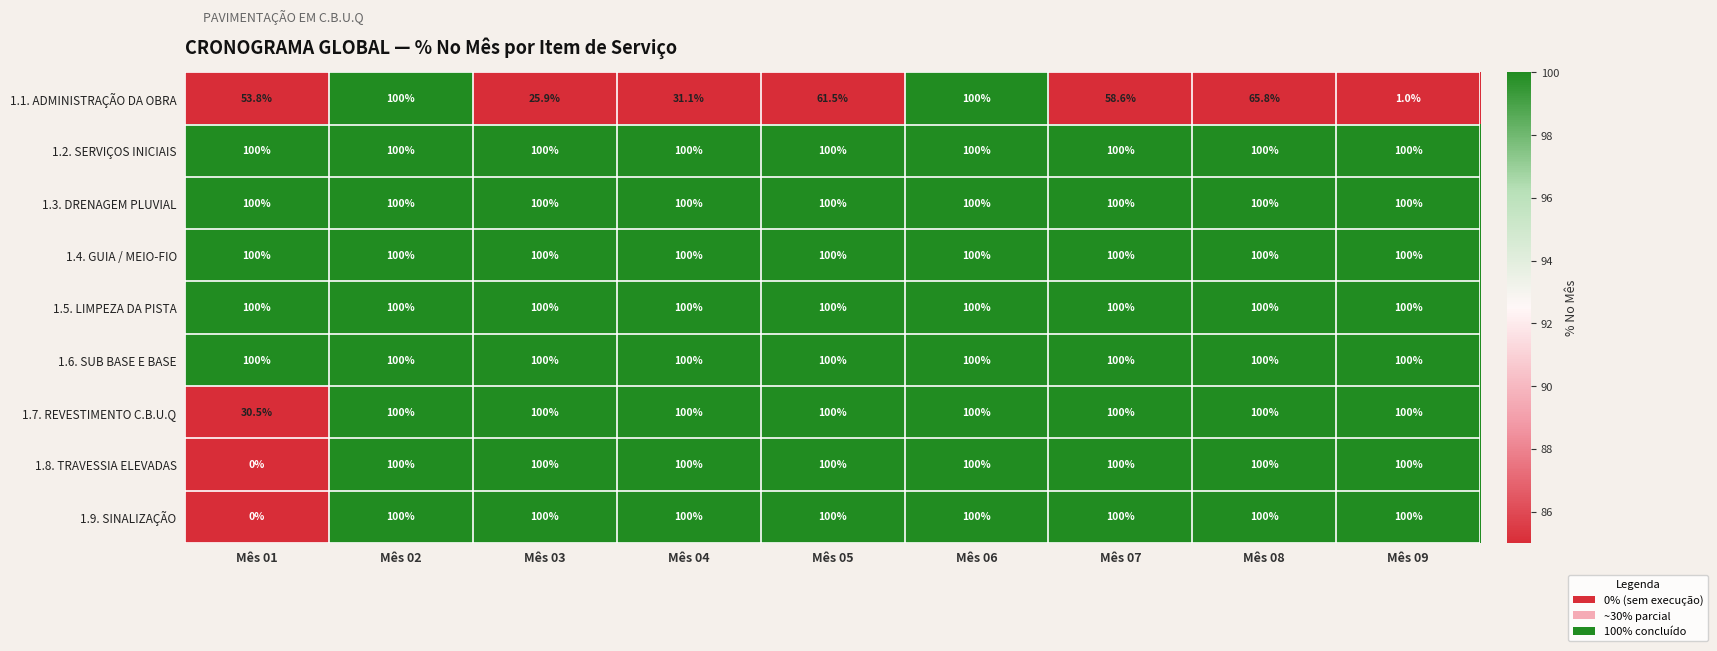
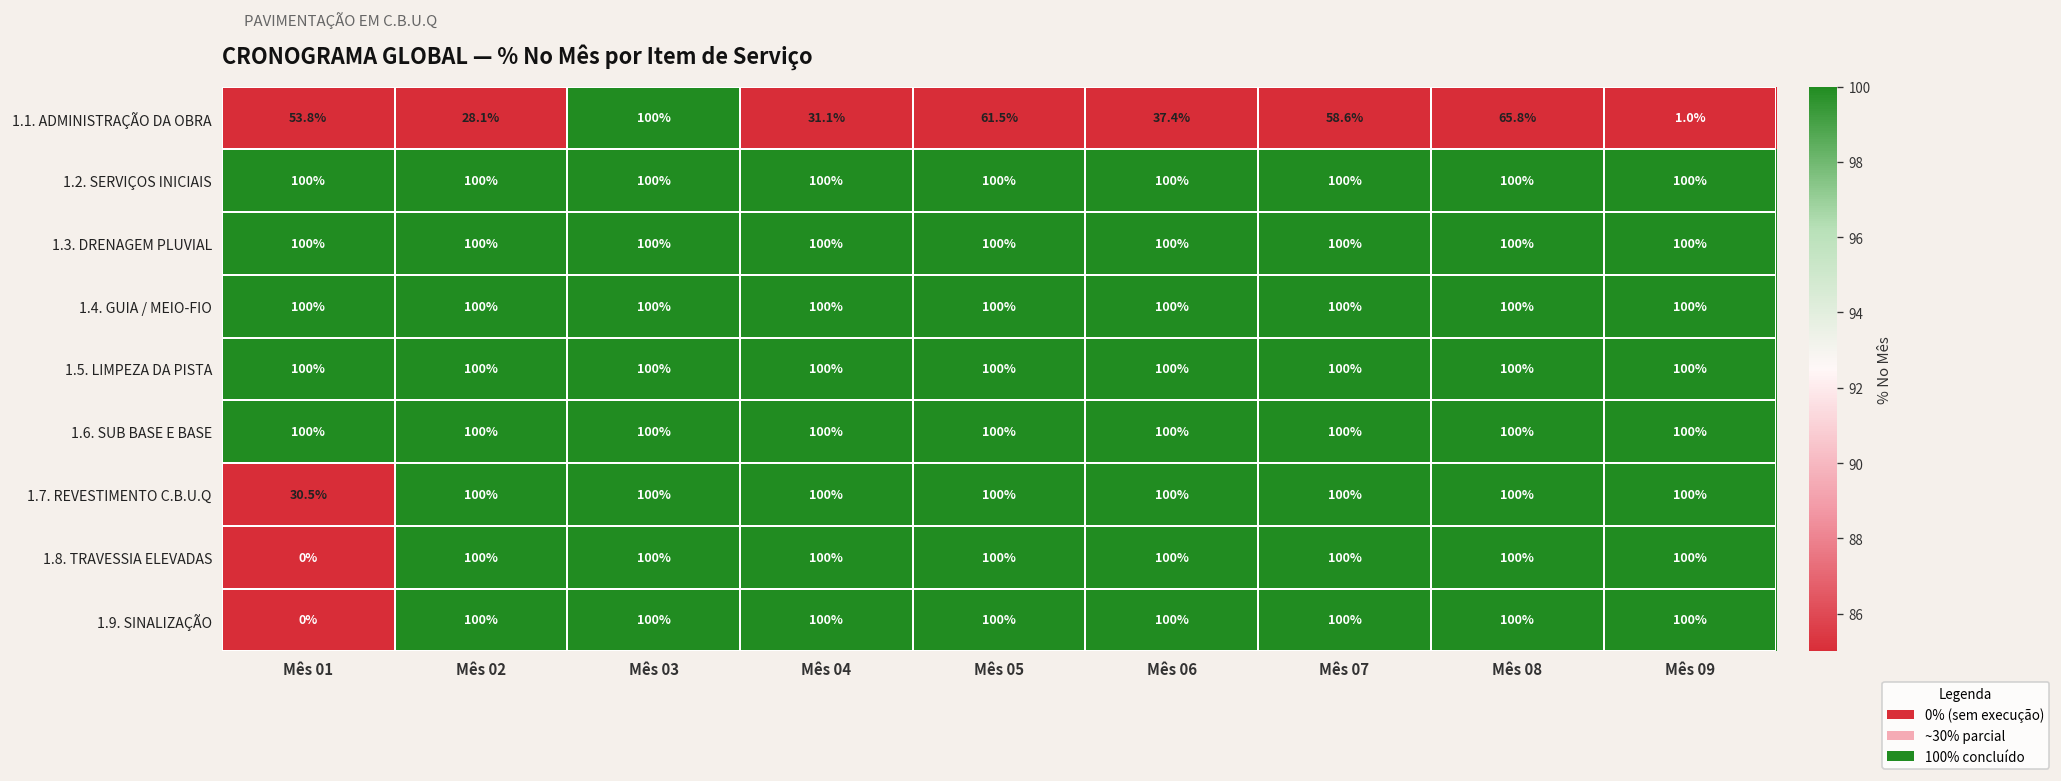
  {
    "1.1. ADMINISTRAÇÃO DA OBRA": {
      "Mês 01": "53.8%",
-     "Mês 02": "100%",
-     "Mês 03": "25.9%",
+     "Mês 02": "28.1%",
+     "Mês 03": "100%",
      "Mês 04": "31.1%",
      "Mês 05": "61.5%",
-     "Mês 06": "100%",
+     "Mês 06": "37.4%",
      "Mês 07": "58.6%",
      "Mês 08": "65.8%",
      "Mês 09": "1.0%"
    },
    "1.2. SERVIÇOS INICIAIS": {
      "Mês 01": "100%",
      "Mês 02": "100%",
      "Mês 03": "100%",
      "Mês 04": "100%",
      "Mês 05": "100%",
      "Mês 06": "100%",
      "Mês 07": "100%",
      "Mês 08": "100%",
      "Mês 09": "100%"
    },
    "1.3. DRENAGEM PLUVIAL": {
      "Mês 01": "100%",
      "Mês 02": "100%",
      "Mês 03": "100%",
      "Mês 04": "100%",
      "Mês 05": "100%",
      "Mês 06": "100%",
      "Mês 07": "100%",
      "Mês 08": "100%",
      "Mês 09": "100%"
    },
    "1.4. GUIA / MEIO-FIO": {
      "Mês 01": "100%",
      "Mês 02": "100%",
      "Mês 03": "100%",
      "Mês 04": "100%",
      "Mês 05": "100%",
      "Mês 06": "100%",
      "Mês 07": "100%",
      "Mês 08": "100%",
      "Mês 09": "100%"
    },
    "1.5. LIMPEZA DA PISTA": {
      "Mês 01": "100%",
      "Mês 02": "100%",
      "Mês 03": "100%",
      "Mês 04": "100%",
      "Mês 05": "100%",
      "Mês 06": "100%",
      "Mês 07": "100%",
      "Mês 08": "100%",
      "Mês 09": "100%"
    },
    "1.6. SUB BASE E BASE": {
      "Mês 01": "100%",
      "Mês 02": "100%",
      "Mês 03": "100%",
      "Mês 04": "100%",
      "Mês 05": "100%",
      "Mês 06": "100%",
      "Mês 07": "100%",
      "Mês 08": "100%",
      "Mês 09": "100%"
    },
    "1.7. REVESTIMENTO C.B.U.Q": {
      "Mês 01": "30.5%",
      "Mês 02": "100%",
      "Mês 03": "100%",
      "Mês 04": "100%",
      "Mês 05": "100%",
      "Mês 06": "100%",
      "Mês 07": "100%",
      "Mês 08": "100%",
      "Mês 09": "100%"
    },
    "1.8. TRAVESSIA ELEVADAS": {
      "Mês 01": "0%",
      "Mês 02": "100%",
      "Mês 03": "100%",
      "Mês 04": "100%",
      "Mês 05": "100%",
      "Mês 06": "100%",
      "Mês 07": "100%",
      "Mês 08": "100%",
      "Mês 09": "100%"
    },
    "1.9. SINALIZAÇÃO": {
      "Mês 01": "0%",
      "Mês 02": "100%",
      "Mês 03": "100%",
      "Mês 04": "100%",
      "Mês 05": "100%",
      "Mês 06": "100%",
      "Mês 07": "100%",
      "Mês 08": "100%",
      "Mês 09": "100%"
    }
  }
